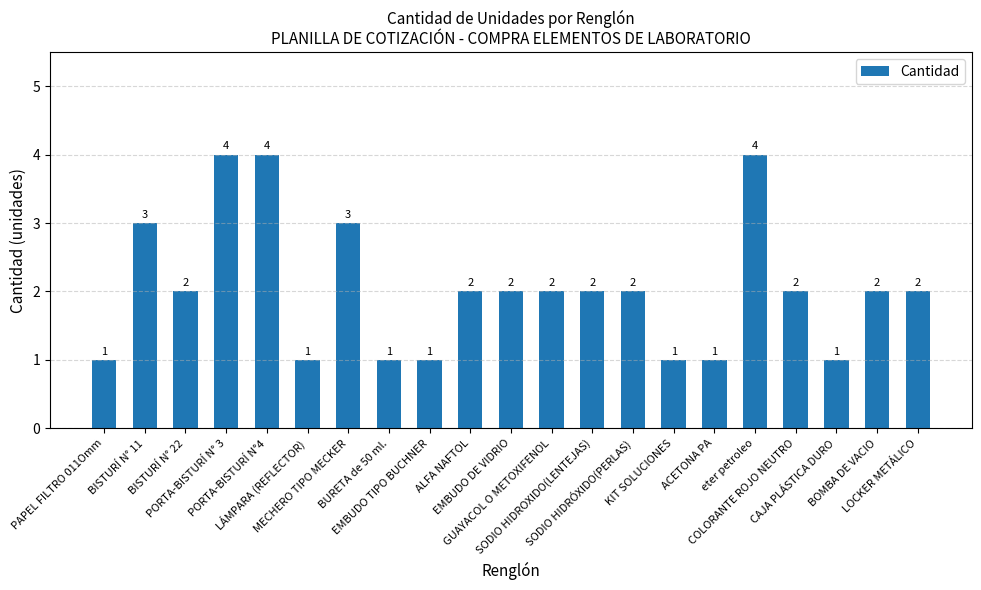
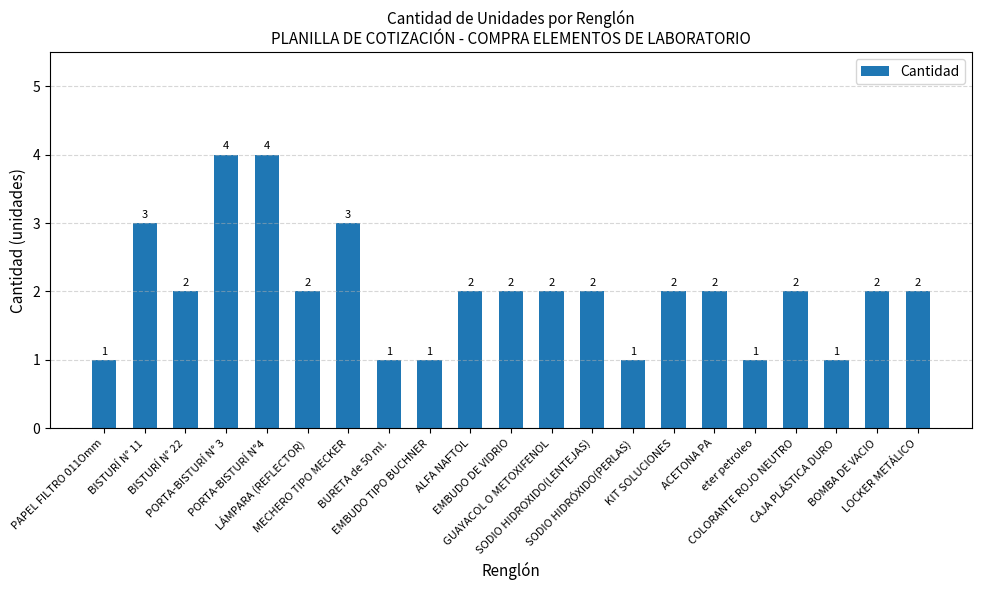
  {
    "PAPEL FILTRO 011Omm": 1,
    "BISTURÍ N° 11": 3,
    "BISTURÍ N° 22": 2,
    "PORTA-BISTURÍ N° 3": 4,
    "PORTA-BISTURÍ N°4": 4,
-   "LÁMPARA (REFLECTOR)": 1,
+   "LÁMPARA (REFLECTOR)": 2,
    "MECHERO TIPO MECKER": 3,
    "BURETA de 50 ml.": 1,
    "EMBUDO TIPO BUCHNER": 1,
    "ALFA NAFTOL": 2,
    "EMBUDO DE VIDRIO": 2,
    "GUAYACOL O METOXIFENOL": 2,
    "SODIO HIDROXIDO(LENTEJAS)": 2,
-   "SODIO HIDRÓXIDO(PERLAS)": 2,
-   "KIT SOLUCIONES": 1,
-   "ACETONA PA": 1,
-   "eter petroleo": 4,
+   "SODIO HIDRÓXIDO(PERLAS)": 1,
+   "KIT SOLUCIONES": 2,
+   "ACETONA PA": 2,
+   "eter petroleo": 1,
    "COLORANTE ROJO NEUTRO": 2,
    "CAJA PLÁSTICA DURO": 1,
    "BOMBA DE VACIO": 2,
    "LOCKER METÁLICO": 2
  }
